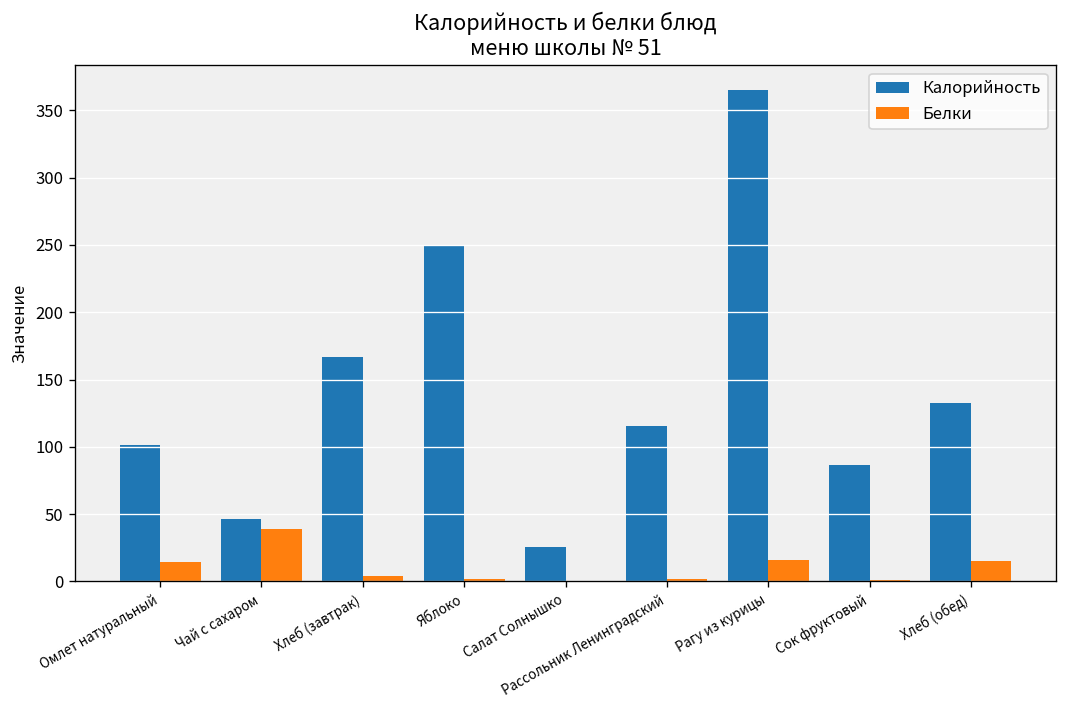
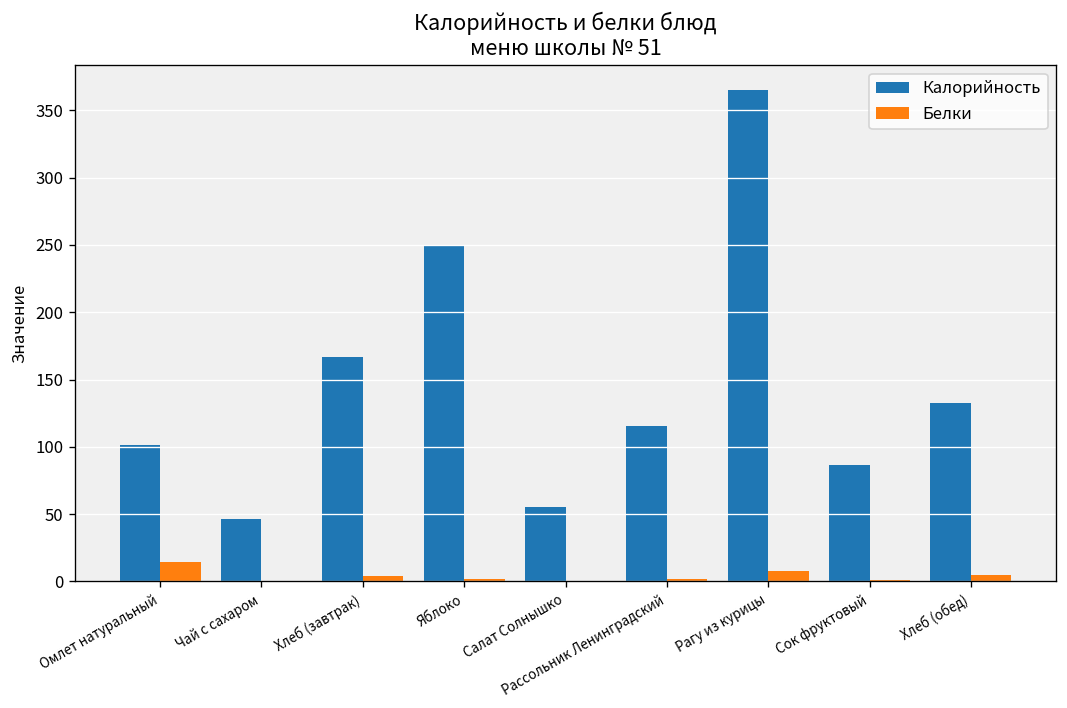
  {
    "Калорийность": {
      "Омлет натуральный": 101,
      "Чай с сахаром": 46,
      "Хлеб (завтрак)": 167,
      "Яблоко": 249,
-     "Салат Солнышко": 26,
+     "Салат Солнышко": 55,
      "Рассольник Ленинградский": 115,
      "Рагу из курицы": 365,
      "Сок фруктовый": 86,
      "Хлеб (обед)": 133
    },
    "Белки": {
      "Омлет натуральный": 14,
-     "Чай с сахаром": 39,
+     "Чай с сахаром": 0,
      "Хлеб (завтрак)": 4,
-     "Рагу из курицы": 16,
-     "Хлеб (обед)": 15
+     "Рагу из курицы": 8,
+     "Хлеб (обед)": 5
    }
  }
